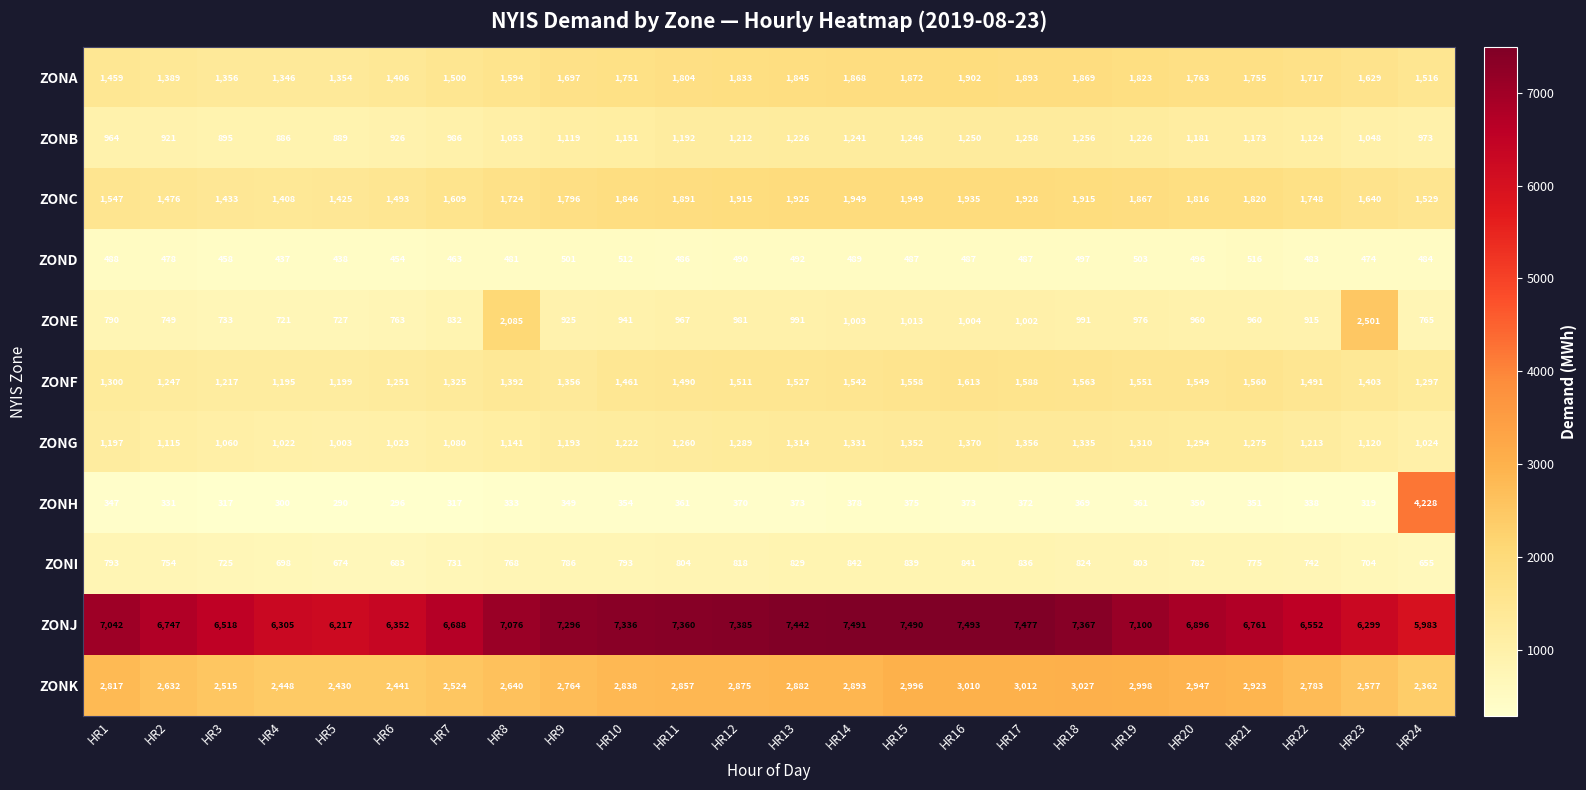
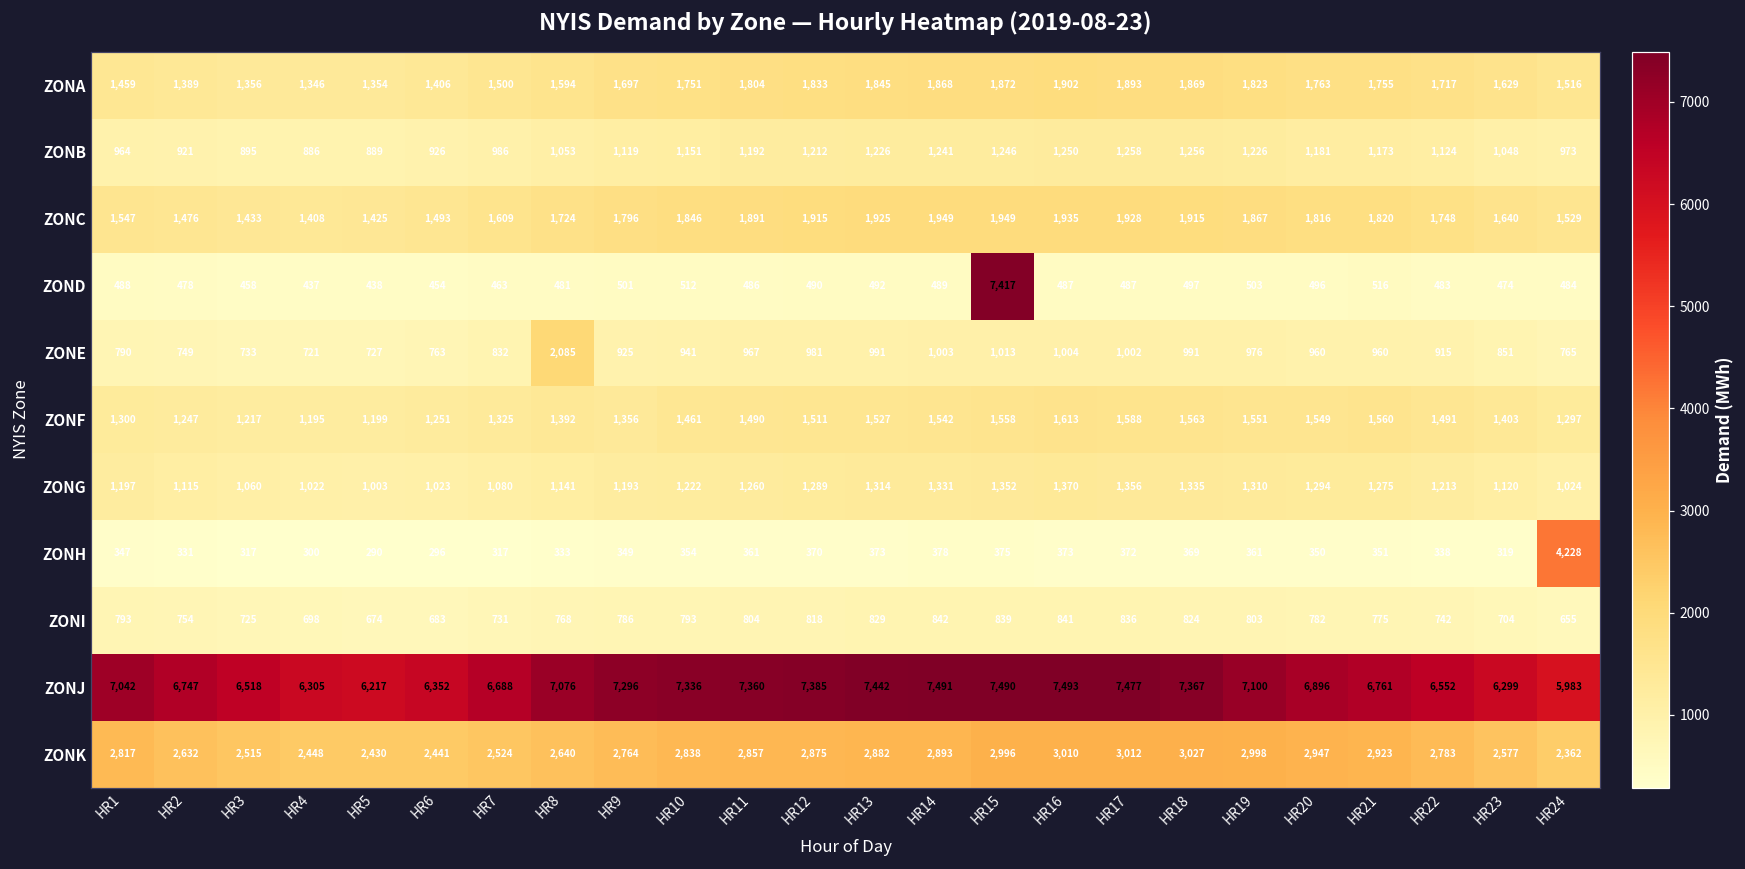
  {
    "ZOND": {
      "HR1": "488",
      "HR2": "478",
      "HR3": "458",
      "HR4": "437",
      "HR5": "438",
      "HR6": "454",
      "HR7": "463",
      "HR8": "481",
      "HR9": "501",
      "HR10": "512",
      "HR11": "486",
      "HR12": "490",
      "HR13": "492",
      "HR14": "489",
-     "HR15": "487",
+     "HR15": "7,417",
      "HR16": "487",
      "HR17": "487",
      "HR18": "497",
      "HR19": "503",
      "HR20": "496",
      "HR21": "516",
      "HR22": "483",
      "HR23": "474",
      "HR24": "484"
    },
    "ZONE": {
      "HR1": "790",
      "HR2": "749",
      "HR3": "733",
      "HR4": "721",
      "HR5": "727",
      "HR6": "763",
      "HR7": "832",
      "HR8": "2,085",
      "HR9": "925",
      "HR10": "941",
      "HR11": "967",
      "HR12": "981",
      "HR13": "991",
      "HR14": "1,003",
      "HR15": "1,013",
      "HR16": "1,004",
      "HR17": "1,002",
      "HR18": "991",
      "HR19": "976",
      "HR20": "960",
      "HR21": "960",
      "HR22": "915",
-     "HR23": "2,501",
+     "HR23": "851",
      "HR24": "765"
    }
  }
